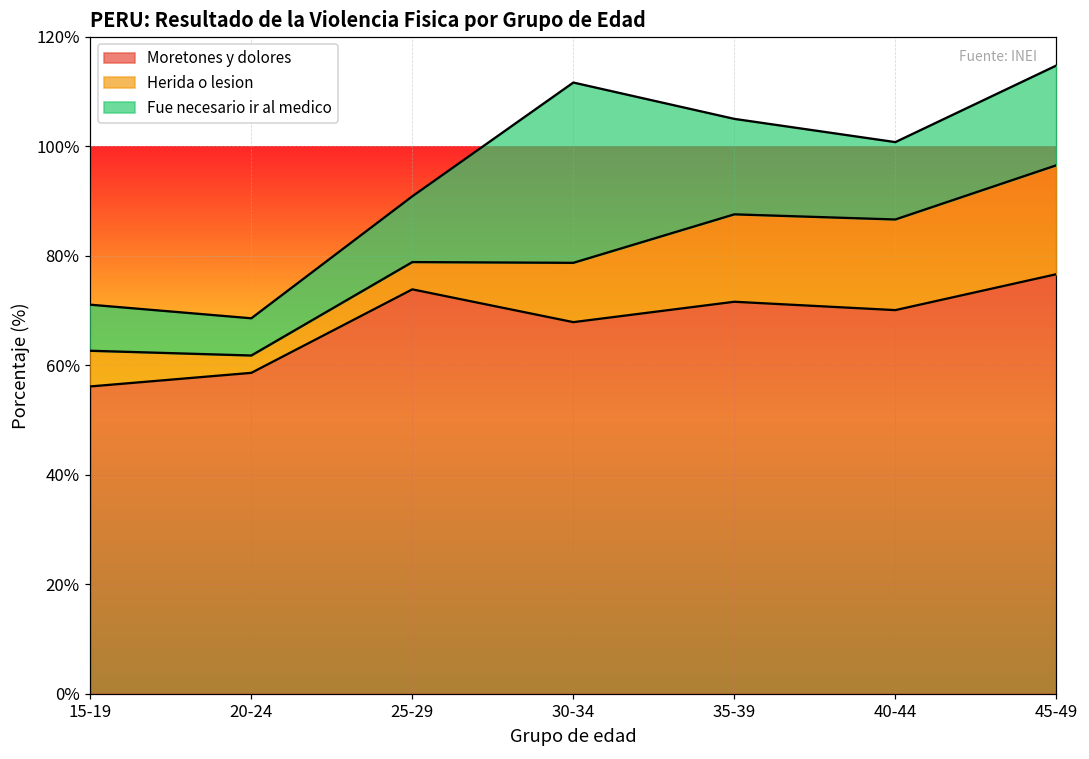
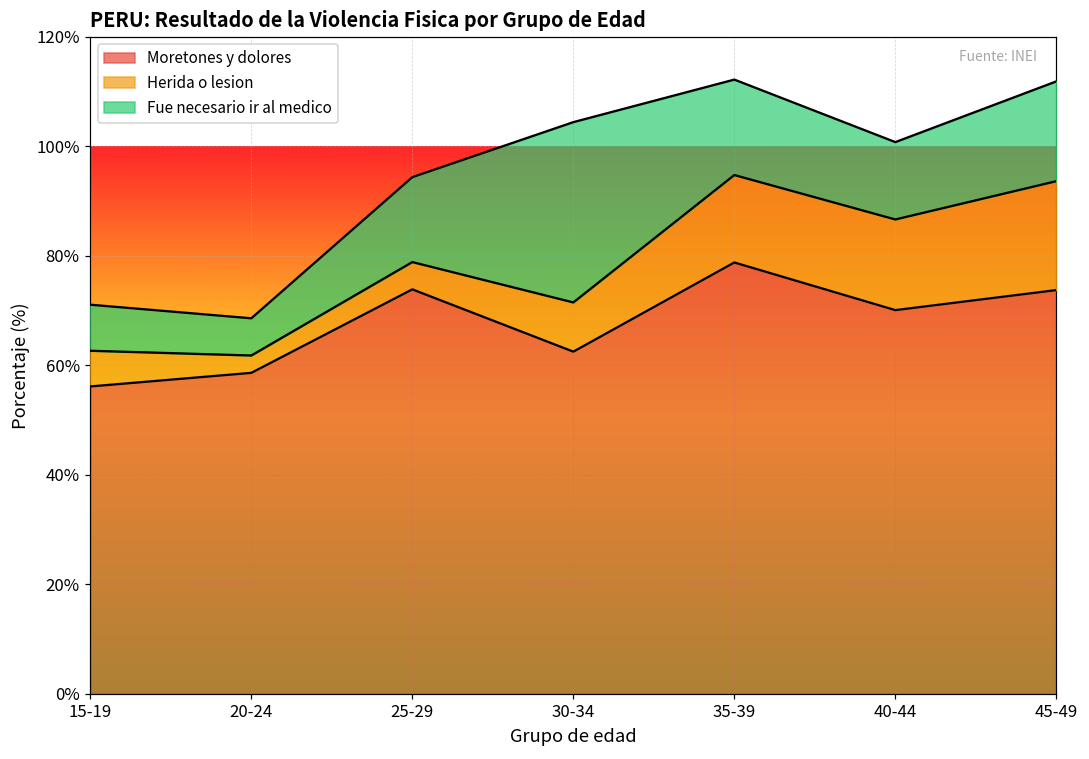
  {
    "Moretones y dolores": {
      "15-19": "56%",
      "20-24": "59%",
      "25-29": "74%",
-     "30-34": "68%",
-     "35-39": "72%",
+     "30-34": "62%",
+     "35-39": "79%",
      "40-44": "70%",
-     "45-49": "77%"
+     "45-49": "74%"
    },
    "Herida o lesion": {
      "15-19": "7%",
      "20-24": "3%",
      "25-29": "5%",
-     "30-34": "11%",
+     "30-34": "9%",
      "35-39": "16%",
      "40-44": "17%",
      "45-49": "20%"
    },
    "Fue necesario ir al medico": {
      "15-19": "8%",
      "20-24": "7%",
-     "25-29": "12%",
+     "25-29": "16%",
      "30-34": "33%",
      "35-39": "17%",
      "40-44": "14%",
      "45-49": "18%"
    }
  }
